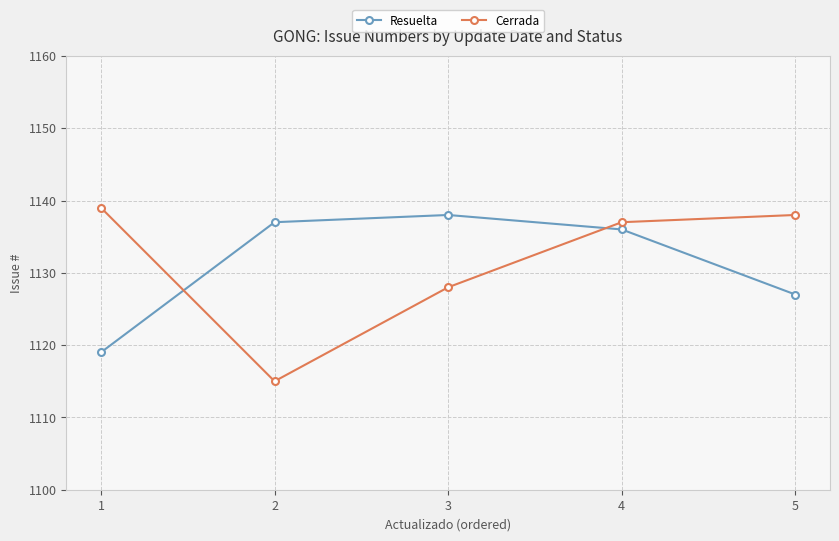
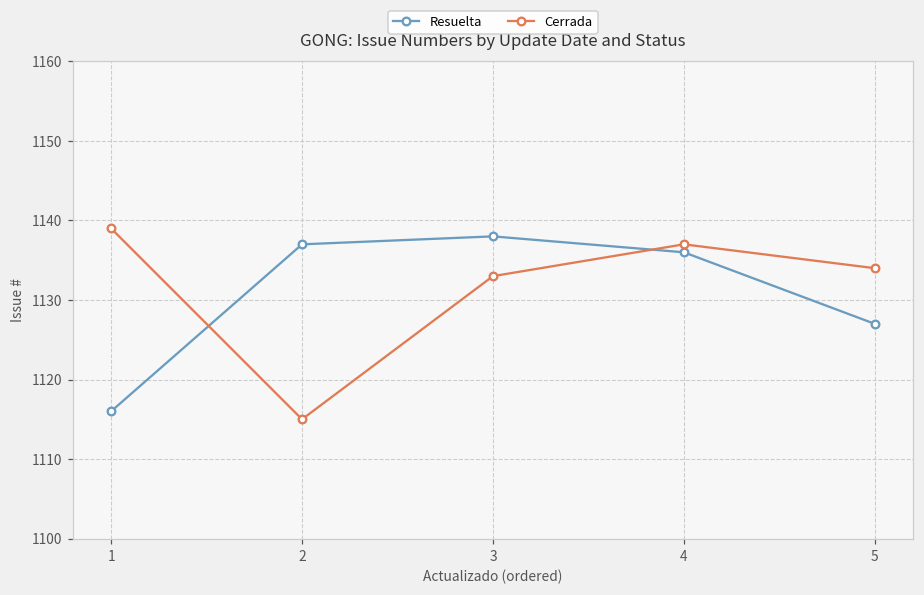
  {
    "Resuelta": {
-     "1": 1119,
+     "1": 1116,
      "2": 1137,
      "3": 1138,
      "4": 1136,
      "5": 1127
    },
    "Cerrada": {
      "1": 1139,
      "2": 1115,
-     "3": 1128,
+     "3": 1133,
      "4": 1137,
-     "5": 1138
+     "5": 1134
    }
  }
